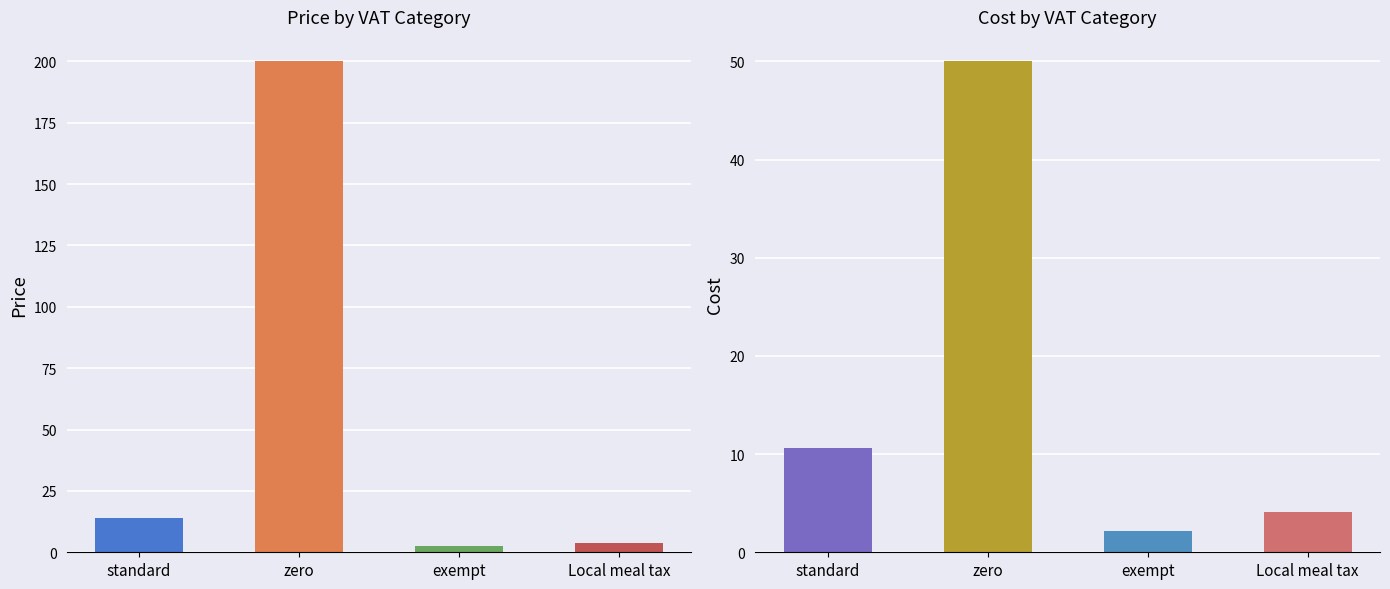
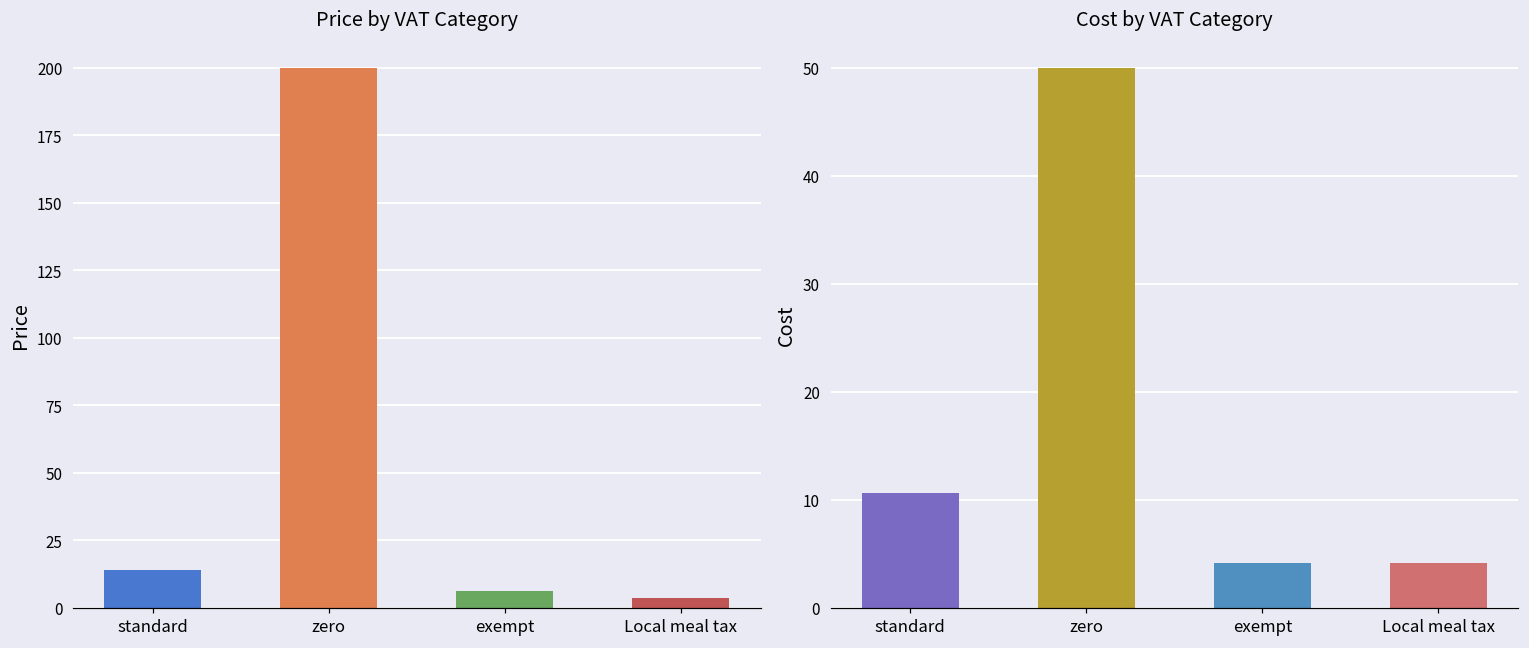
  {
    "Price by VAT Category": {
      "standard": 14,
      "zero": 200,
-     "exempt": 3,
+     "exempt": 6,
      "Local meal tax": 4
    },
    "Cost by VAT Category": {
      "standard": 11,
      "zero": 50,
-     "exempt": 2,
+     "exempt": 4,
      "Local meal tax": 4
    }
  }
